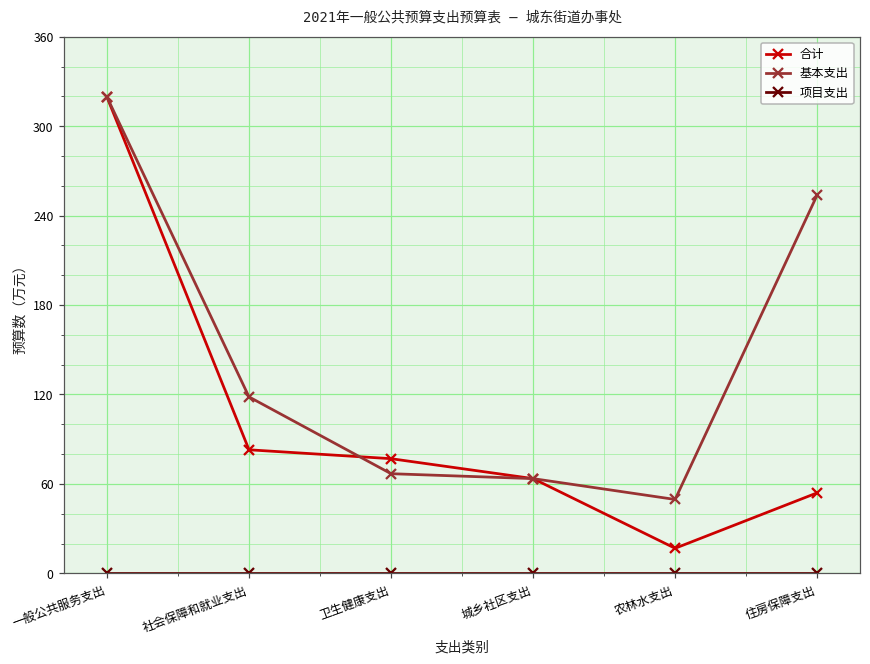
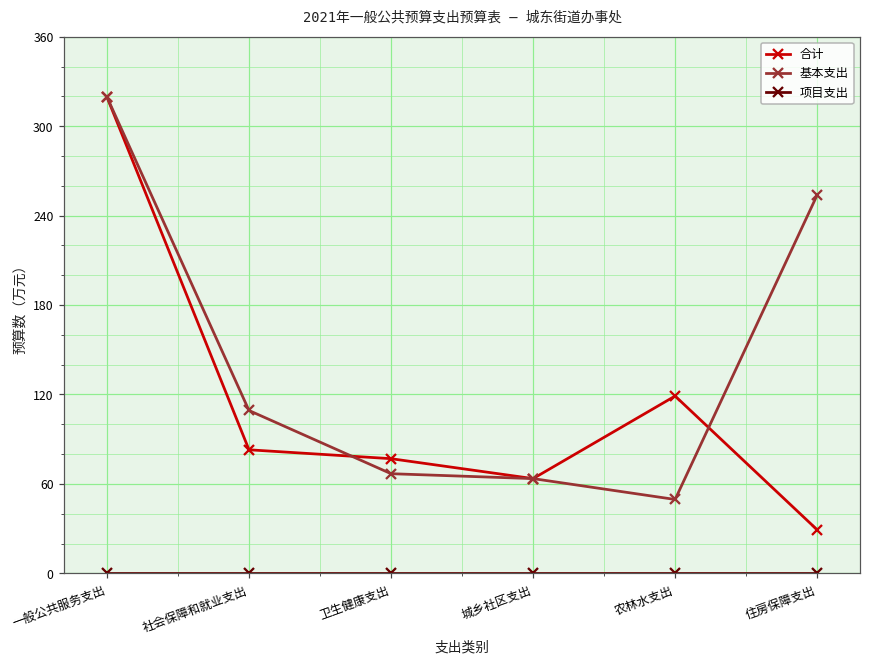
  {
    "合计": {
      "社会保障和就业支出": 83,
      "卫生健康支出": 77,
-     "农林水支出": 17,
-     "住房保障支出": 54
+     "农林水支出": 119,
+     "住房保障支出": 29
    },
    "基本支出": {
-     "社会保障和就业支出": 118,
+     "社会保障和就业支出": 109,
      "卫生健康支出": 67,
      "农林水支出": 50,
      "住房保障支出": 254
    },
    "项目支出": {
      "一般公共服务支出": 0,
      "社会保障和就业支出": 0,
      "卫生健康支出": 0,
      "城乡社区支出": 0,
      "农林水支出": 0,
      "住房保障支出": 0
    }
  }
